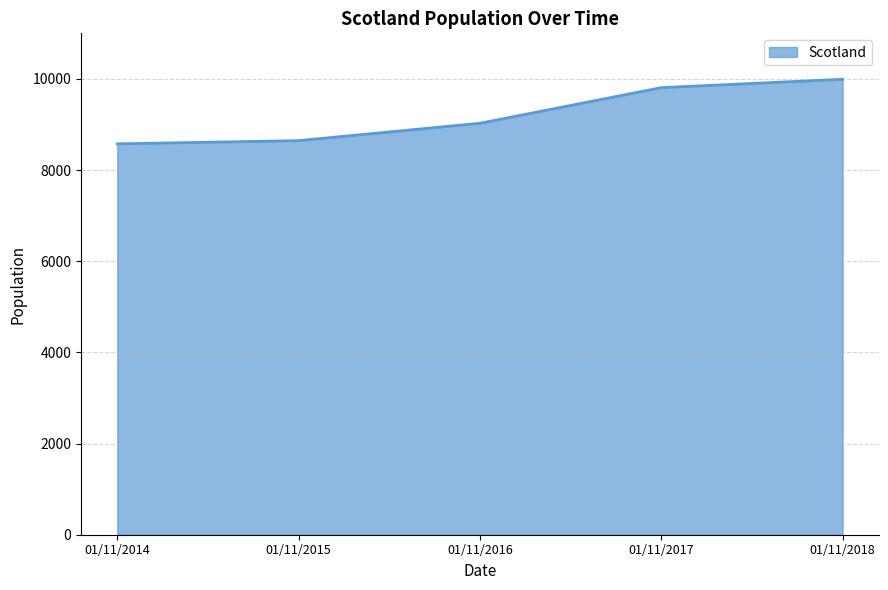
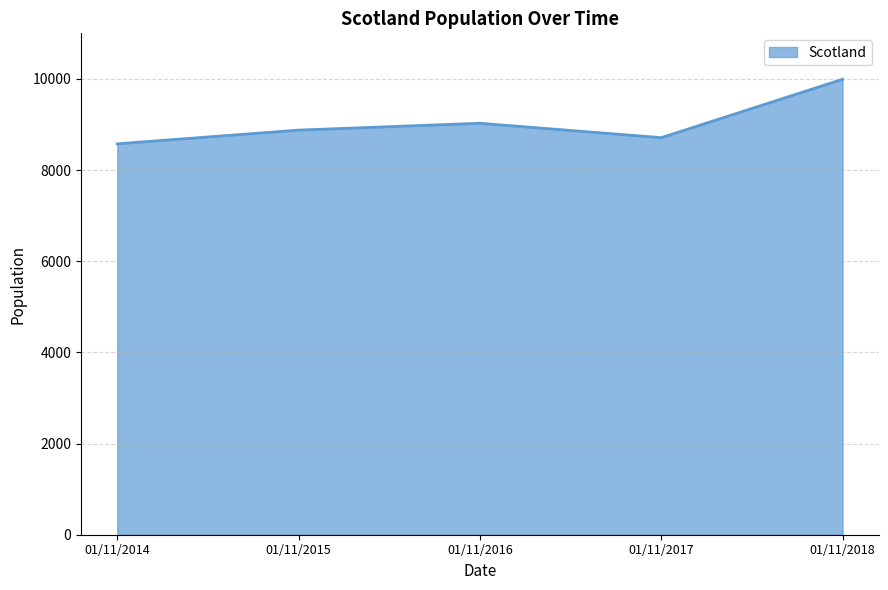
  {
    "01/11/2014": 8600,
-   "01/11/2015": 8600,
+   "01/11/2015": 8900,
    "01/11/2016": 9000,
-   "01/11/2017": 9800,
+   "01/11/2017": 8700,
    "01/11/2018": 10000
  }
